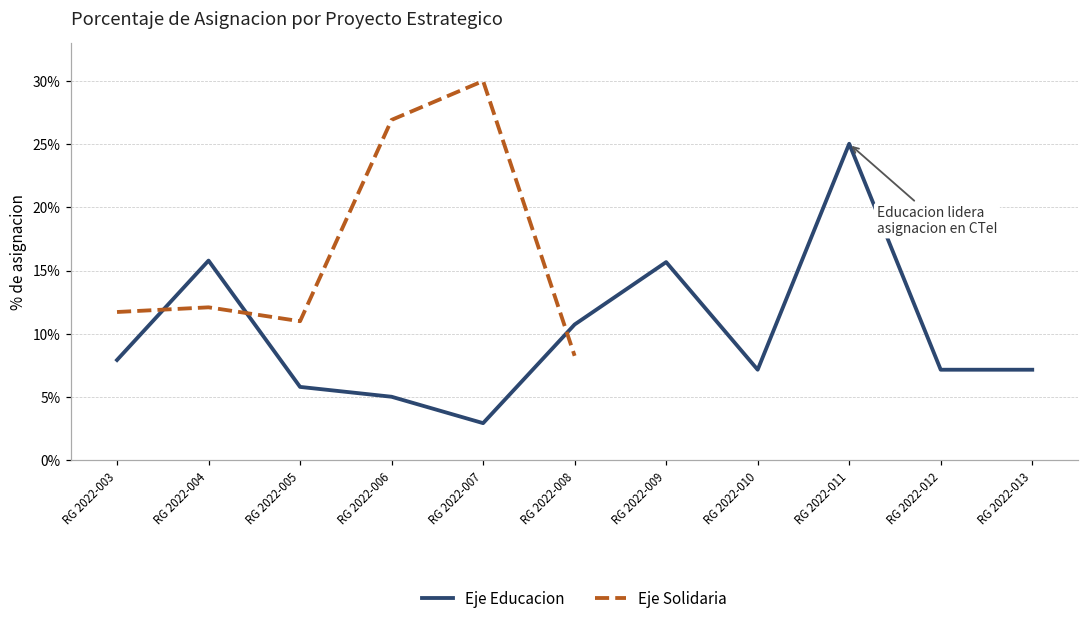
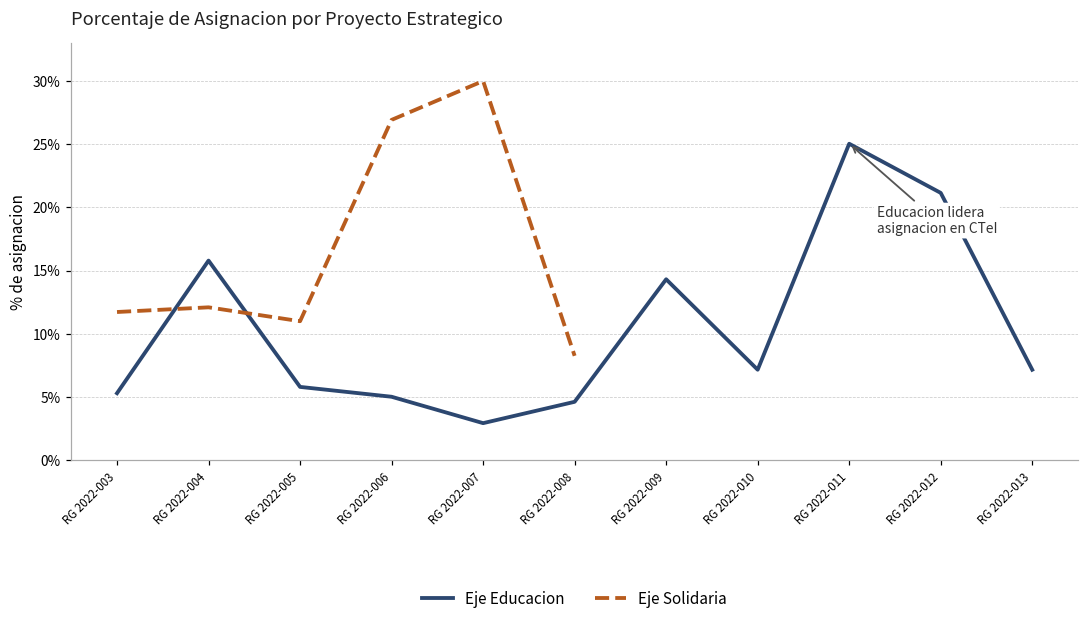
  {
    "Eje Educacion": {
-     "RG 2022-003": "7.9%",
+     "RG 2022-003": "5.3%",
      "RG 2022-004": "15.8%",
      "RG 2022-005": "5.8%",
      "RG 2022-006": "5.0%",
      "RG 2022-007": "2.9%",
-     "RG 2022-008": "10.7%",
-     "RG 2022-009": "15.7%",
+     "RG 2022-008": "4.6%",
+     "RG 2022-009": "14.3%",
      "RG 2022-010": "7.1%",
      "RG 2022-011": "25.0%",
-     "RG 2022-012": "7.1%",
+     "RG 2022-012": "21.2%",
      "RG 2022-013": "7.1%"
    },
    "Eje Solidaria": {
      "RG 2022-003": "11.7%",
      "RG 2022-004": "12.1%",
      "RG 2022-005": "11.0%",
      "RG 2022-006": "26.9%",
      "RG 2022-007": "30.0%",
      "RG 2022-008": "8.3%"
    }
  }
